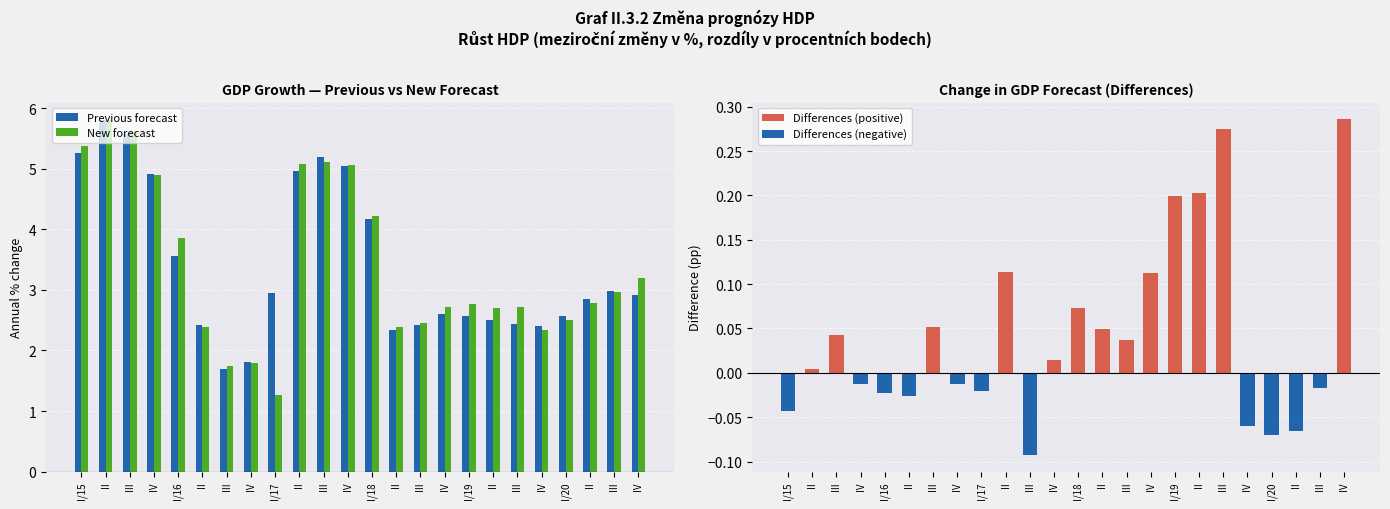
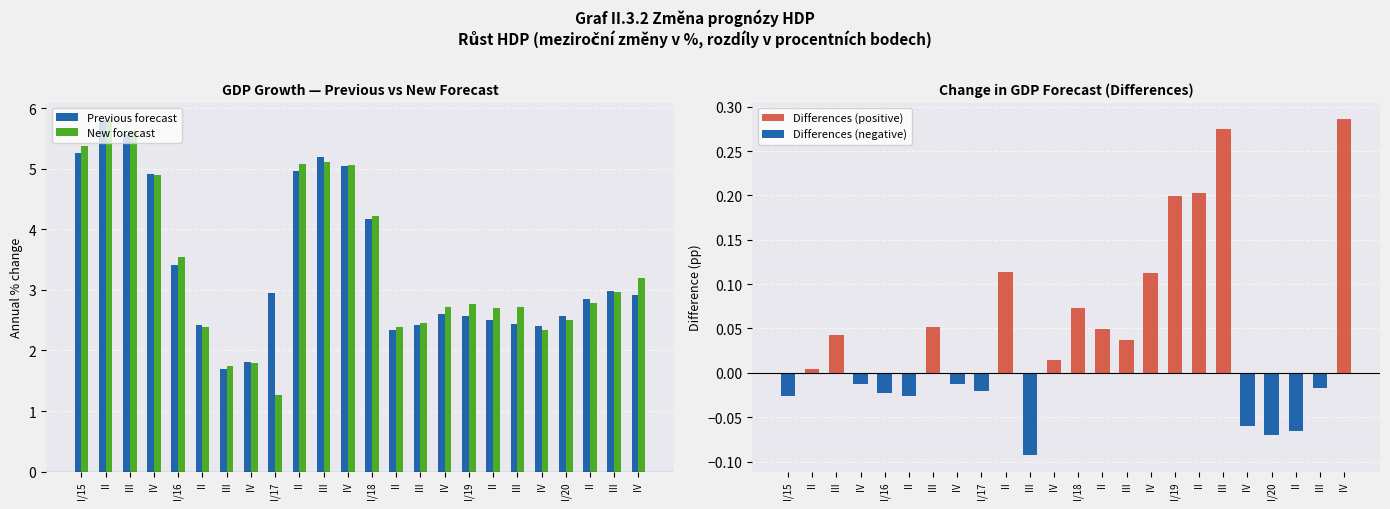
  {
    "GDP Growth — Previous vs New Forecast": {
      "Previous forecast": {
        "I/15": 5.3,
-       "I/16": 3.6,
+       "I/16": 3.4,
        "I/17": 3.0,
        "I/18": 4.2,
        "I/19": 2.6,
        "I/20": 2.6
      },
      "New forecast": {
        "I/15": 5.4,
-       "I/16": 3.9,
+       "I/16": 3.5,
        "I/17": 1.3,
        "I/18": 4.2,
        "I/19": 2.8,
        "I/20": 2.5
      }
    },
    "Change in GDP Forecast (Differences)": {
      "Differences (positive)": {
        "I/15": 0.00,
        "I/16": 0.00,
        "I/17": 0.00,
        "I/18": 0.07,
        "I/19": 0.20,
        "I/20": 0.00
      },
      "Differences (negative)": {
-       "I/15": -0.04,
+       "I/15": -0.03,
        "I/16": -0.02,
        "I/17": -0.02,
        "I/18": 0.00,
        "I/19": 0.00,
        "I/20": -0.07
      }
    }
  }
